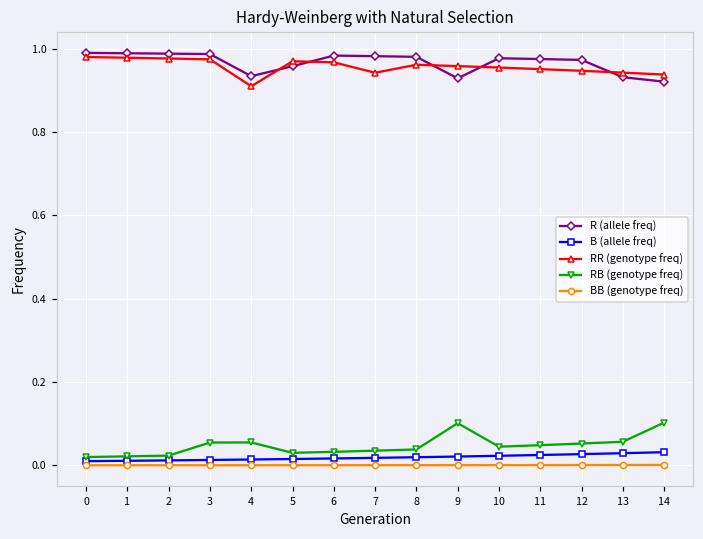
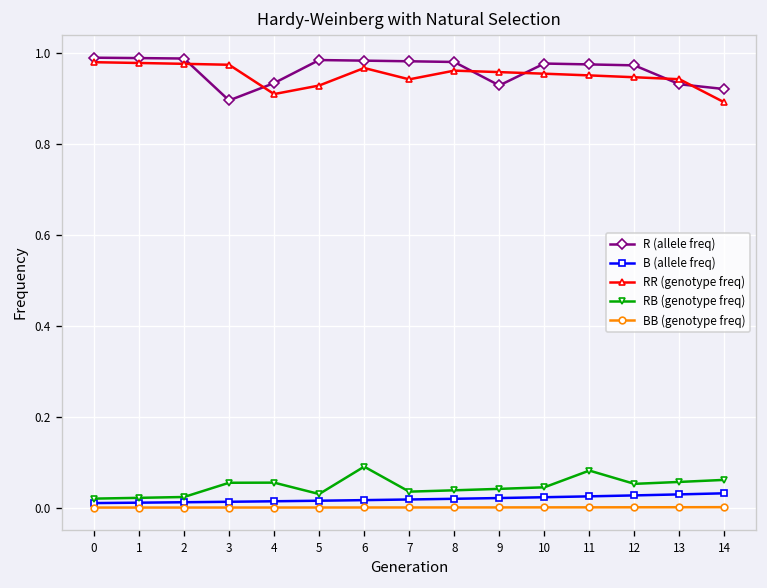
  {
    "R (allele freq)": {
      "0": 0.99,
      "1": 0.99,
      "2": 0.99,
-     "3": 0.99,
+     "3": 0.90,
      "4": 0.93,
-     "5": 0.96,
+     "5": 0.98,
      "6": 0.98,
      "7": 0.98,
      "8": 0.98,
      "9": 0.93,
      "10": 0.98,
      "11": 0.98,
      "12": 0.97,
      "13": 0.93,
      "14": 0.92
    },
    "B (allele freq)": {
      "0": 0.01,
      "1": 0.01,
      "2": 0.01,
      "3": 0.01,
      "4": 0.01,
      "5": 0.02,
      "6": 0.02,
      "7": 0.02,
      "8": 0.02,
      "9": 0.02,
      "10": 0.02,
      "11": 0.02,
      "12": 0.03,
      "13": 0.03,
      "14": 0.03
    },
    "RR (genotype freq)": {
      "0": 0.98,
      "1": 0.98,
      "2": 0.98,
      "3": 0.97,
      "4": 0.91,
-     "5": 0.97,
+     "5": 0.93,
      "6": 0.97,
      "7": 0.94,
      "8": 0.96,
      "9": 0.96,
      "10": 0.95,
      "11": 0.95,
      "12": 0.95,
      "13": 0.94,
-     "14": 0.94
+     "14": 0.89
    },
    "RB (genotype freq)": {
      "0": 0.02,
      "1": 0.02,
      "2": 0.02,
      "3": 0.05,
      "4": 0.05,
      "5": 0.03,
-     "6": 0.03,
+     "6": 0.09,
      "7": 0.04,
      "8": 0.04,
-     "9": 0.10,
+     "9": 0.04,
      "10": 0.04,
-     "11": 0.05,
+     "11": 0.08,
      "12": 0.05,
      "13": 0.06,
-     "14": 0.10
+     "14": 0.06
    },
    "BB (genotype freq)": {
      "0": 0.00,
      "1": 0.00,
      "2": 0.00,
      "3": 0.00,
      "4": 0.00,
      "5": 0.00,
      "6": 0.00,
      "7": 0.00,
      "8": 0.00,
      "9": 0.00,
      "10": 0.00,
      "11": 0.00,
      "12": 0.00,
      "13": 0.00,
      "14": 0.00
    }
  }
